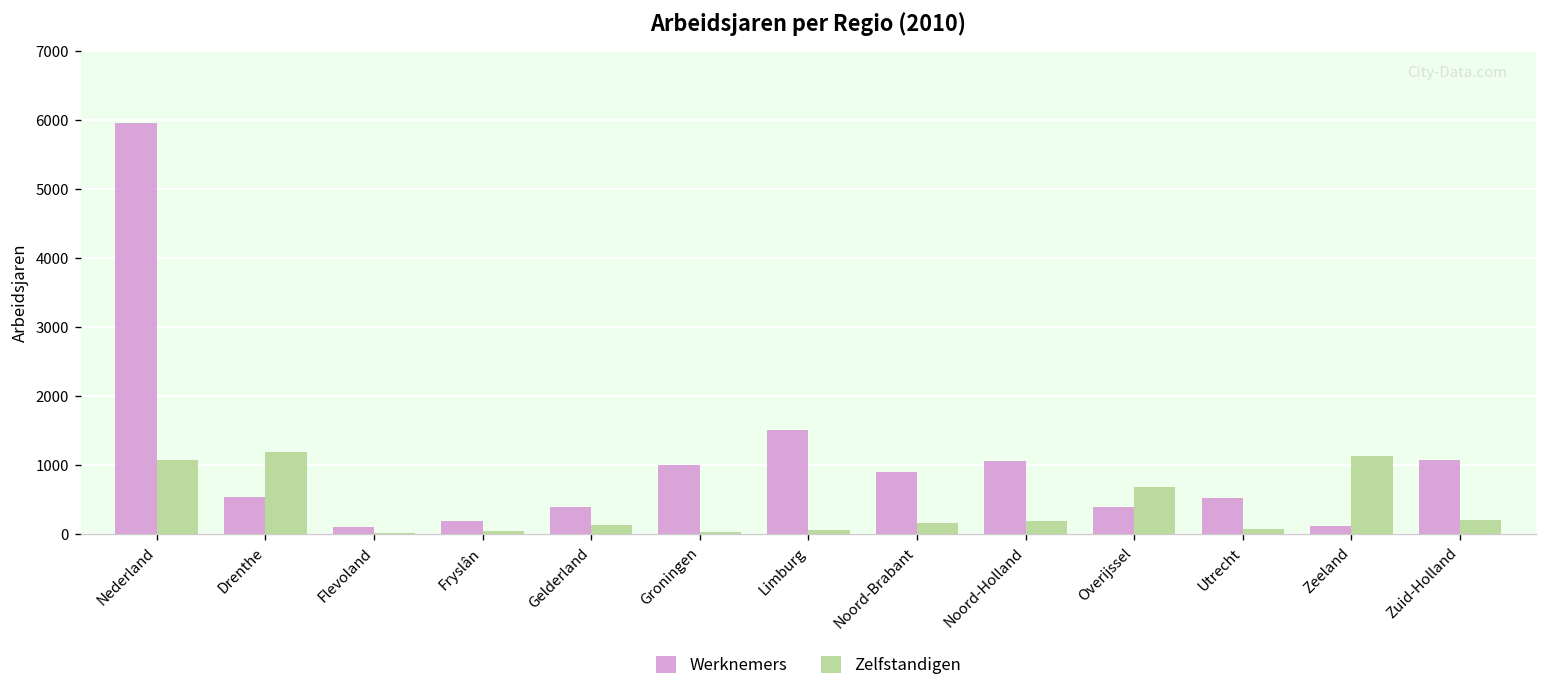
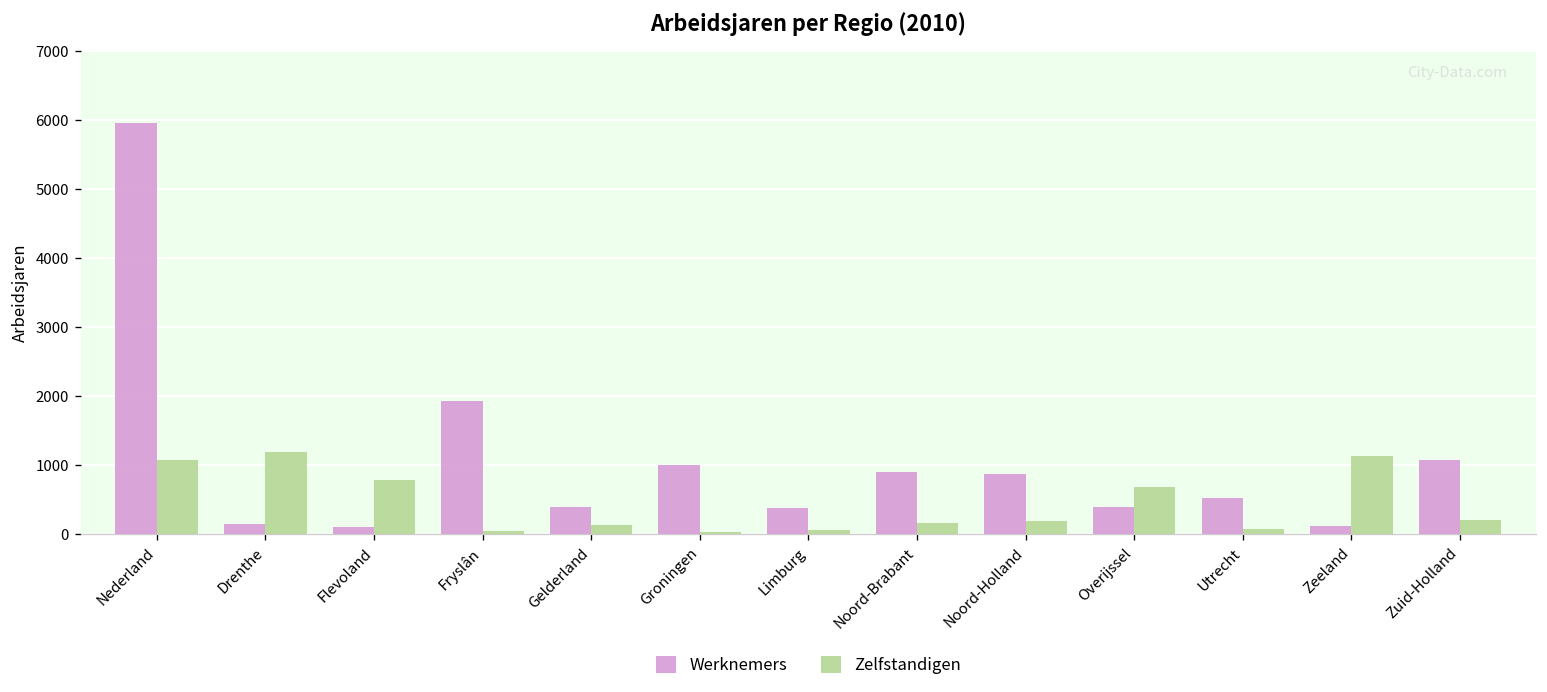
  {
    "Werknemers": {
      "Nederland": 5900,
-     "Drenthe": 500,
+     "Drenthe": 100,
      "Flevoland": 100,
-     "Fryslân": 200,
+     "Fryslân": 1900,
      "Gelderland": 400,
      "Groningen": 1000,
-     "Limburg": 1500,
+     "Limburg": 400,
      "Noord-Brabant": 900,
-     "Noord-Holland": 1100,
+     "Noord-Holland": 900,
      "Overijssel": 400,
      "Utrecht": 500,
      "Zeeland": 100,
      "Zuid-Holland": 1100
    },
    "Zelfstandigen": {
      "Nederland": 1100,
      "Drenthe": 1200,
-     "Flevoland": 0,
+     "Flevoland": 800,
      "Fryslân": 0,
      "Gelderland": 100,
      "Limburg": 100,
      "Noord-Brabant": 200,
      "Noord-Holland": 200,
      "Overijssel": 700,
      "Utrecht": 100,
      "Zeeland": 1100,
      "Zuid-Holland": 200
    }
  }
